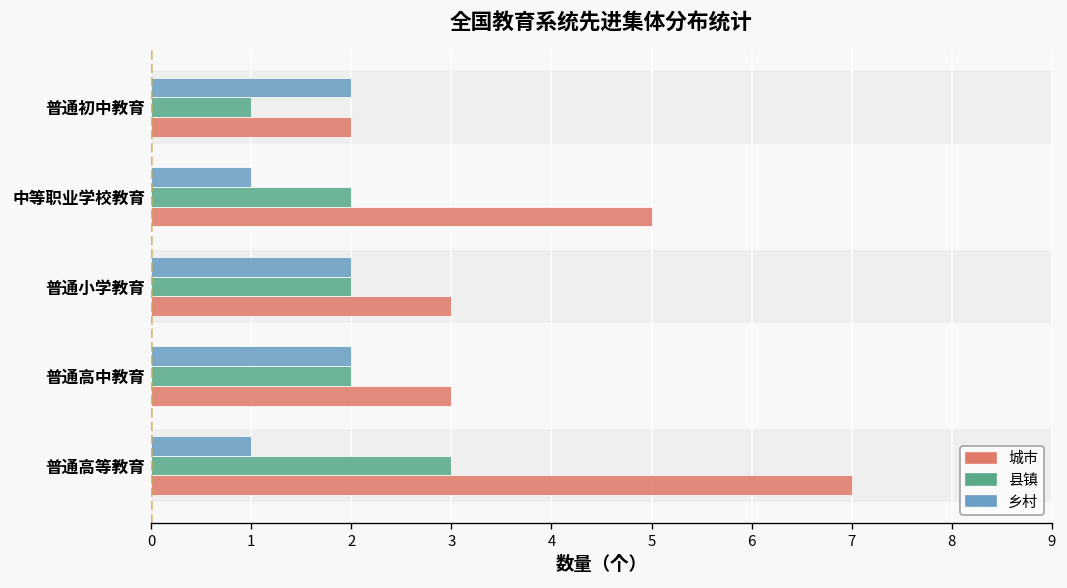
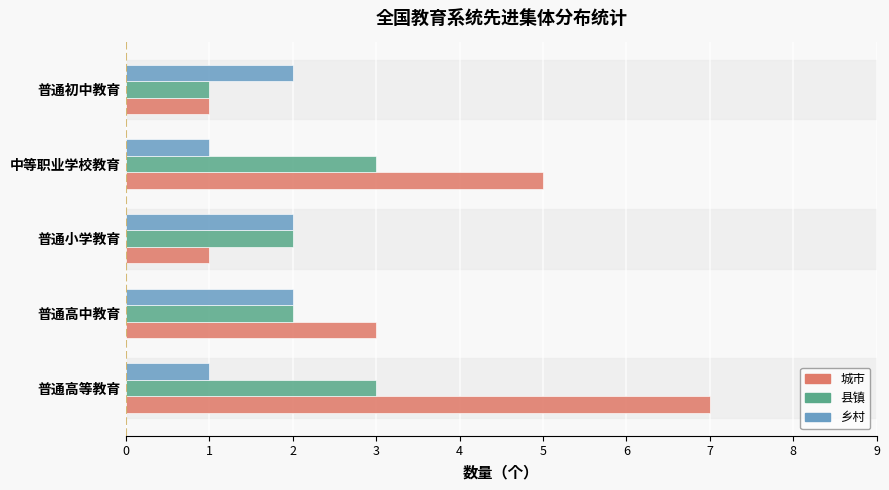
  {
    "城市": {
-     "普通初中教育": 2,
+     "普通初中教育": 1,
      "中等职业学校教育": 5,
-     "普通小学教育": 3,
+     "普通小学教育": 1,
      "普通高中教育": 3,
      "普通高等教育": 7
    },
    "县镇": {
      "普通初中教育": 1,
-     "中等职业学校教育": 2,
+     "中等职业学校教育": 3,
      "普通小学教育": 2,
      "普通高中教育": 2,
      "普通高等教育": 3
    },
    "乡村": {
      "普通初中教育": 2,
      "中等职业学校教育": 1,
      "普通小学教育": 2,
      "普通高中教育": 2,
      "普通高等教育": 1
    }
  }
